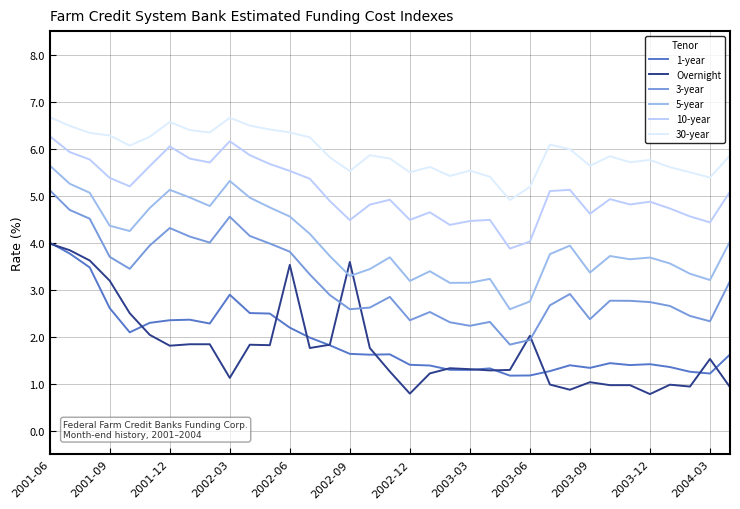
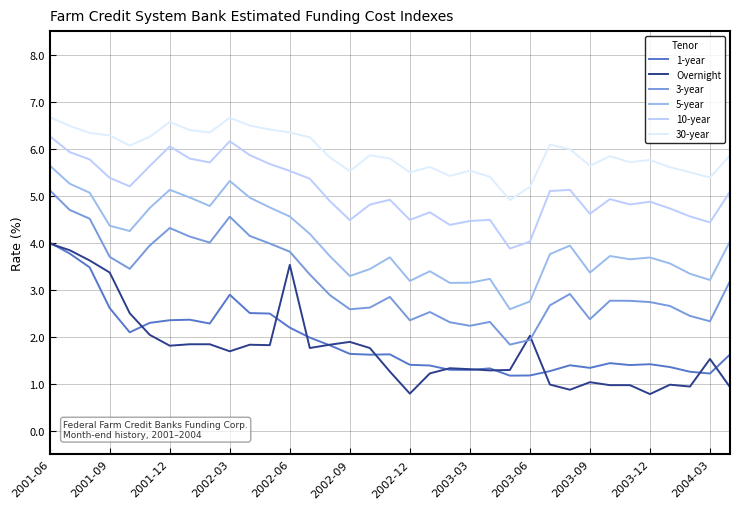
  {
    "Overnight": {
-     "2001-09": 3.2,
+     "2001-09": 3.4,
      "2001-12": 1.8,
-     "2002-03": 1.1,
+     "2002-03": 1.7,
      "2002-06": 3.5,
-     "2002-09": 3.6,
+     "2002-09": 1.9,
      "2002-12": 0.8,
      "2003-06": 2.0,
      "2003-09": 1.0,
      "2003-12": 0.8,
      "2004-03": 1.5
    }
  }
